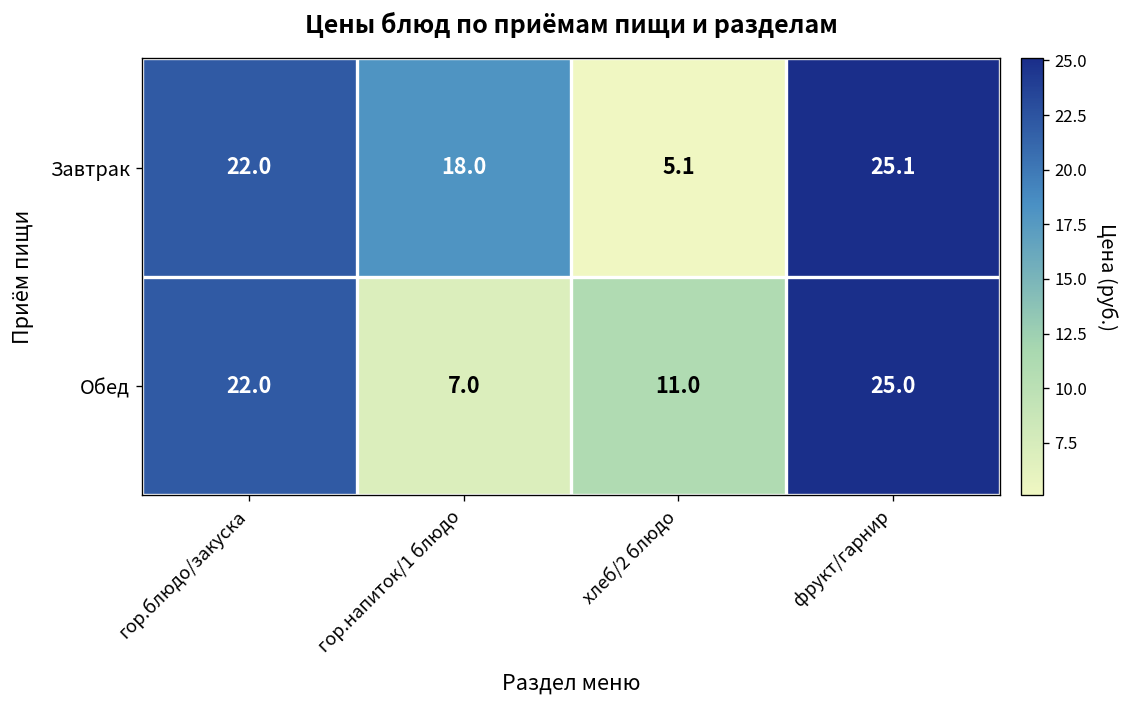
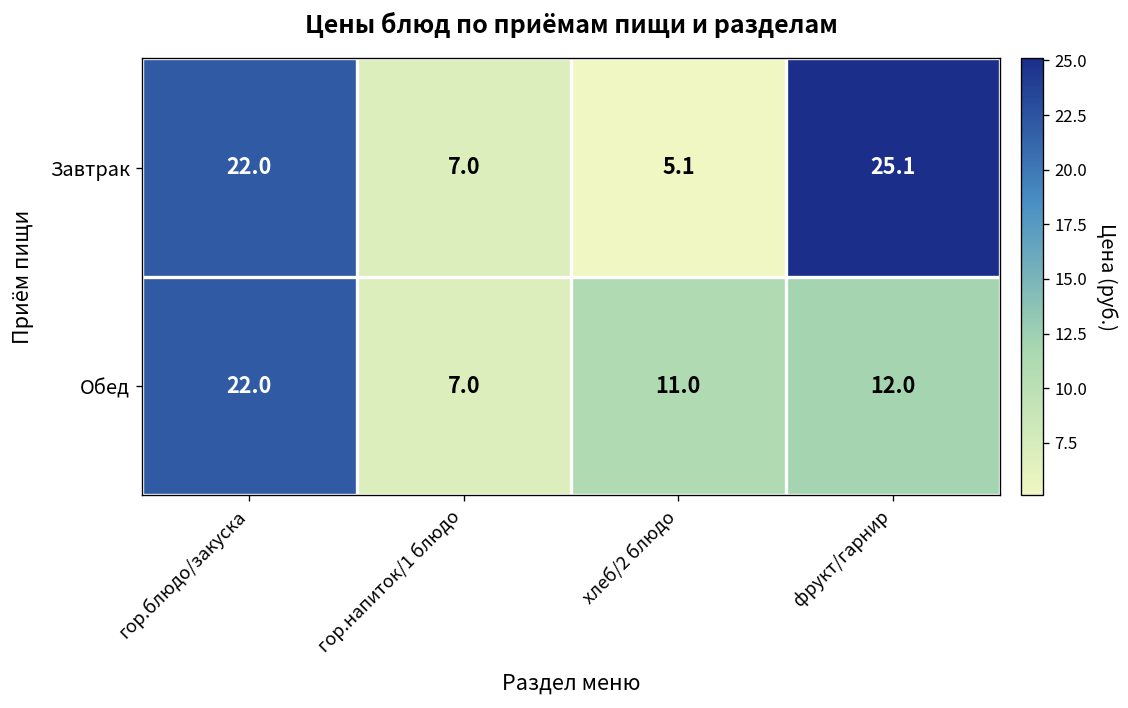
  {
    "Завтрак": {
      "гор.блюдо/закуска": 22.0,
-     "гор.напиток/1 блюдо": 18.0,
+     "гор.напиток/1 блюдо": 7.0,
      "хлеб/2 блюдо": 5.1,
      "фрукт/гарнир": 25.1
    },
    "Обед": {
      "гор.блюдо/закуска": 22.0,
      "гор.напиток/1 блюдо": 7.0,
      "хлеб/2 блюдо": 11.0,
-     "фрукт/гарнир": 25.0
+     "фрукт/гарнир": 12.0
    }
  }
